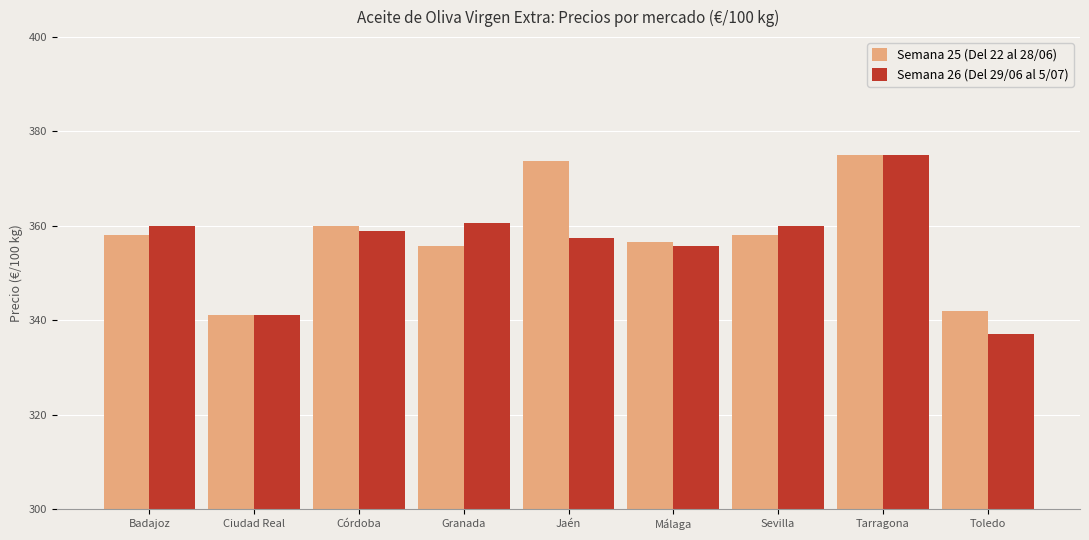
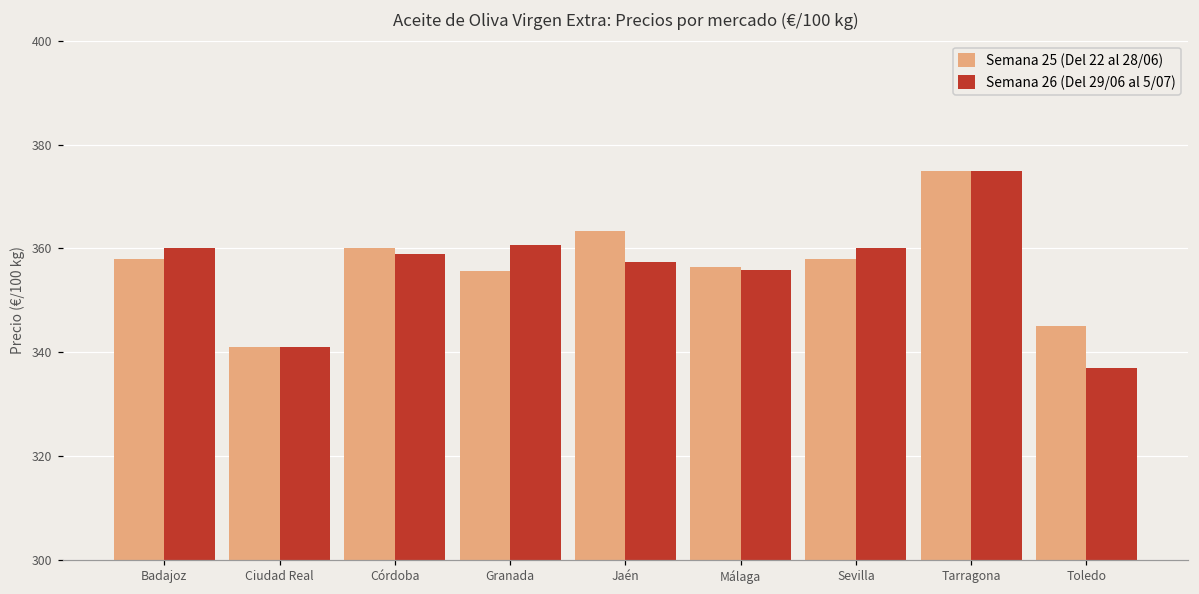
  {
    "Semana 25 (Del 22 al 28/06)": {
      "Badajoz": 358,
      "Ciudad Real": 341,
      "Córdoba": 360,
      "Granada": 356,
-     "Jaén": 374,
+     "Jaén": 363,
      "Málaga": 357,
      "Sevilla": 358,
      "Tarragona": 375,
-     "Toledo": 342
+     "Toledo": 345
    },
    "Semana 26 (Del 29/06 al 5/07)": {
      "Badajoz": 360,
      "Ciudad Real": 341,
      "Córdoba": 359,
      "Granada": 361,
      "Jaén": 357,
      "Málaga": 356,
      "Sevilla": 360,
      "Tarragona": 375,
      "Toledo": 337
    }
  }
